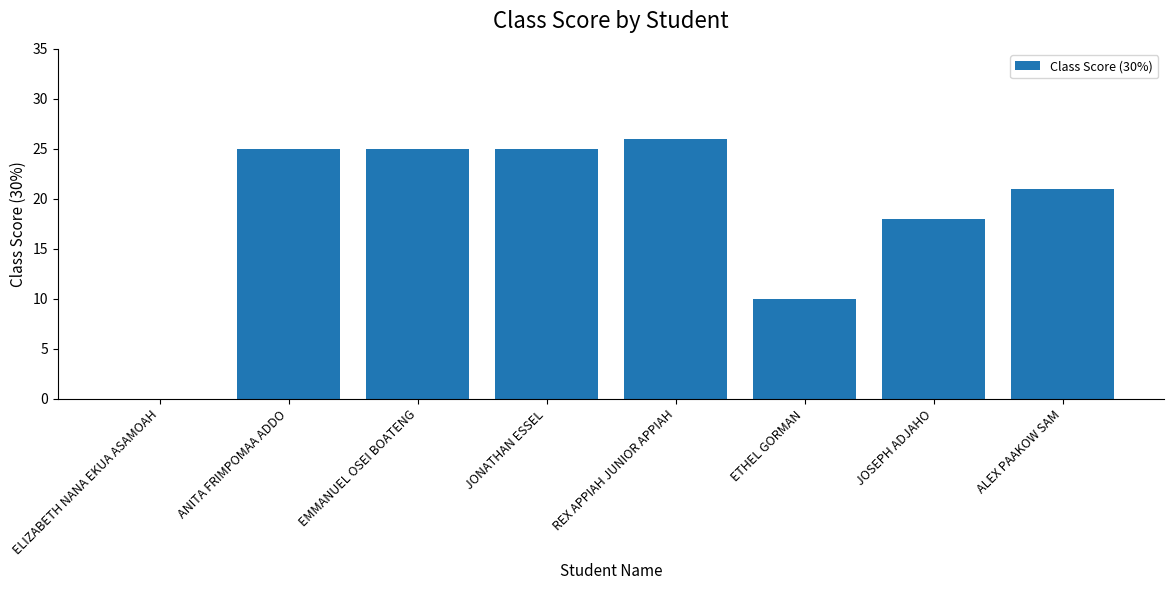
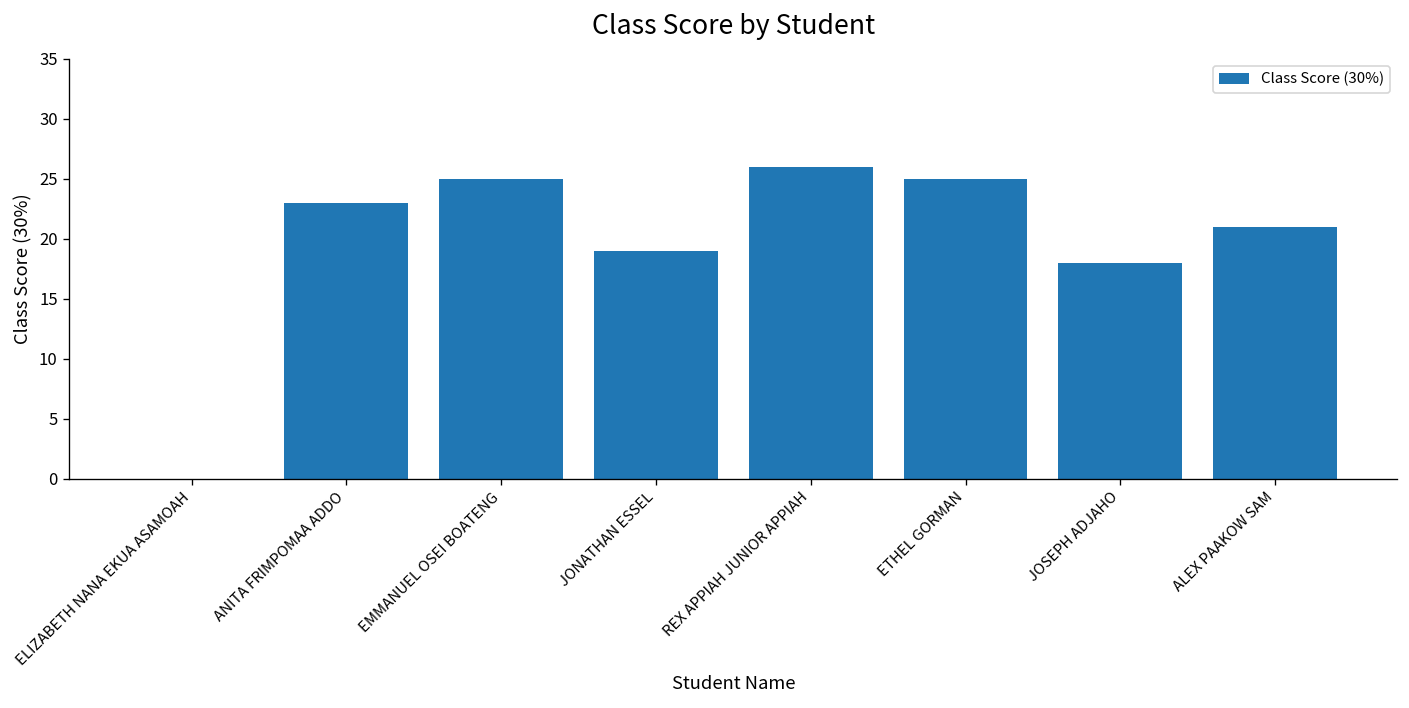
  {
    "ELIZABETH NANA EKUA ASAMOAH": 0,
-   "ANITA FRIMPOMAA ADDO": 25,
+   "ANITA FRIMPOMAA ADDO": 23,
    "EMMANUEL OSEI BOATENG": 25,
-   "JONATHAN ESSEL": 25,
+   "JONATHAN ESSEL": 19,
    "REX APPIAH JUNIOR APPIAH": 26,
-   "ETHEL GORMAN": 10,
+   "ETHEL GORMAN": 25,
    "JOSEPH ADJAHO": 18,
    "ALEX PAAKOW SAM": 21
  }
